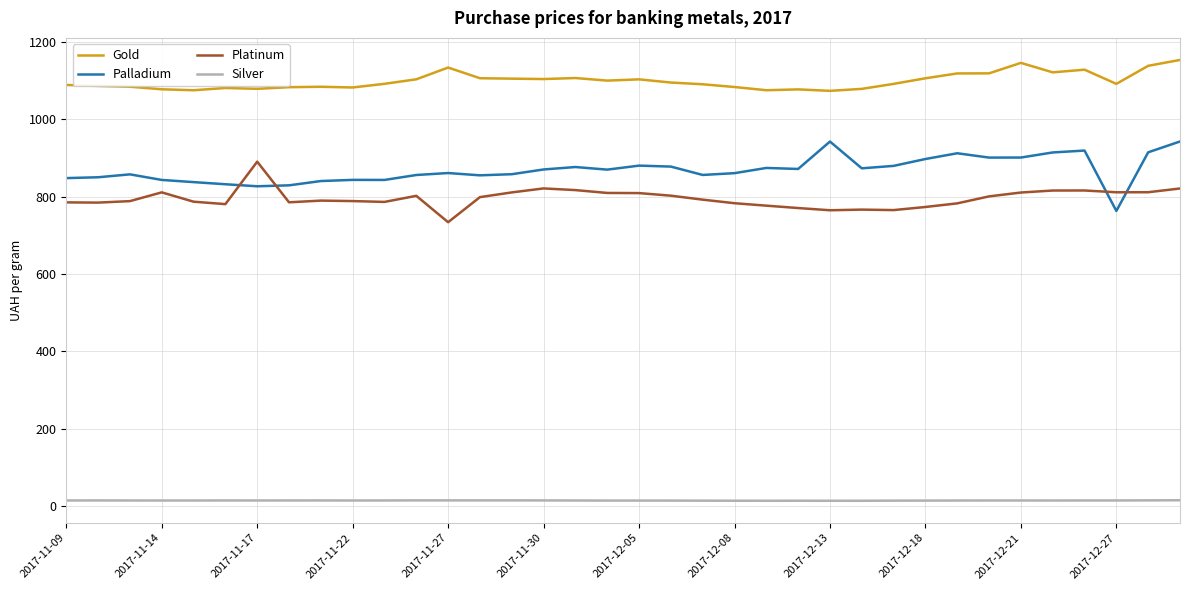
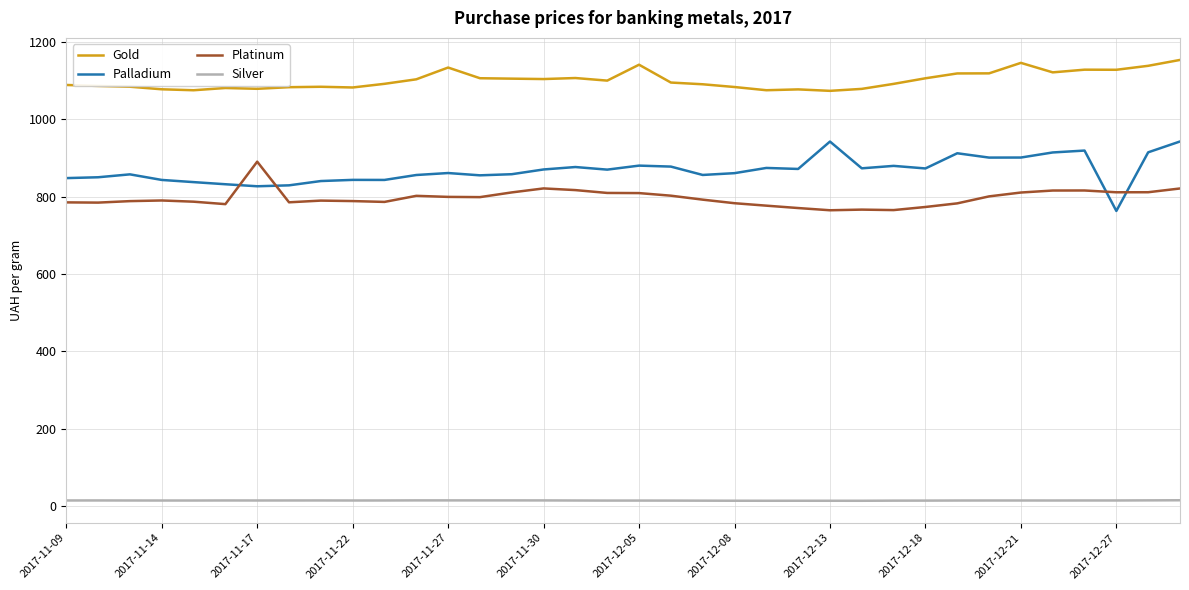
  {
    "Gold": {
      "2017-11-09": 1090,
      "2017-11-14": 1080,
      "2017-11-17": 1080,
      "2017-11-22": 1080,
      "2017-11-27": 1130,
      "2017-11-30": 1100,
-     "2017-12-05": 1100,
+     "2017-12-05": 1140,
      "2017-12-08": 1080,
      "2017-12-13": 1070,
      "2017-12-18": 1110,
      "2017-12-21": 1150,
-     "2017-12-27": 1090
+     "2017-12-27": 1130
    },
    "Palladium": {
      "2017-11-09": 850,
      "2017-11-14": 840,
      "2017-11-17": 830,
      "2017-11-22": 840,
      "2017-11-27": 860,
      "2017-11-30": 870,
      "2017-12-05": 880,
      "2017-12-08": 860,
      "2017-12-13": 940,
-     "2017-12-18": 900,
+     "2017-12-18": 870,
      "2017-12-21": 900,
      "2017-12-27": 760
    },
    "Platinum": {
      "2017-11-09": 790,
-     "2017-11-14": 810,
+     "2017-11-14": 790,
      "2017-11-17": 890,
      "2017-11-22": 790,
-     "2017-11-27": 730,
+     "2017-11-27": 800,
      "2017-11-30": 820,
      "2017-12-05": 810,
      "2017-12-08": 780,
      "2017-12-13": 760,
      "2017-12-18": 770,
      "2017-12-21": 810,
      "2017-12-27": 810
    },
    "Silver": {
      "2017-11-09": 10,
      "2017-11-14": 10,
      "2017-11-17": 10,
      "2017-11-22": 10,
      "2017-11-27": 10,
      "2017-11-30": 10,
      "2017-12-05": 10,
      "2017-12-08": 10,
      "2017-12-13": 10,
      "2017-12-18": 10,
      "2017-12-21": 10,
      "2017-12-27": 10
    }
  }
